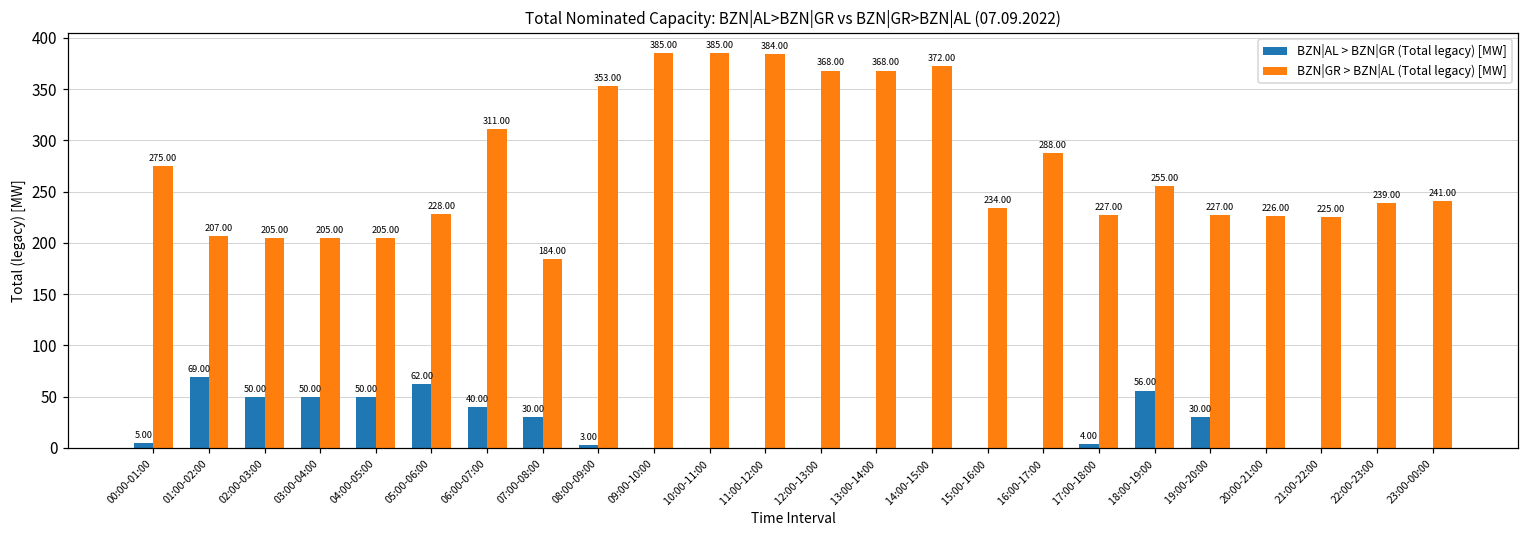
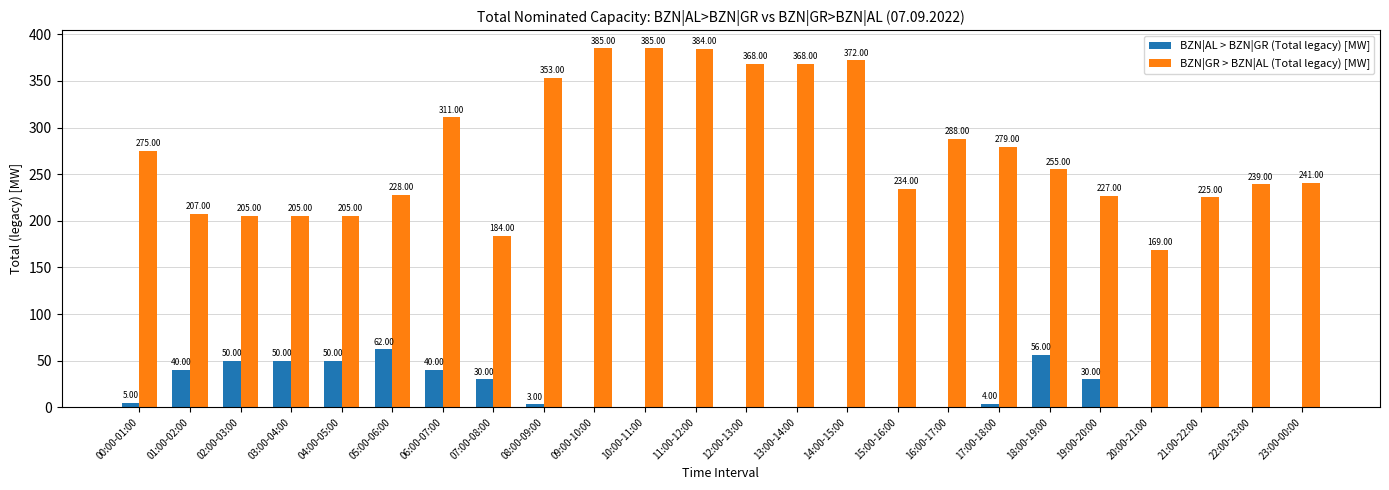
  {
    "BZN|AL > BZN|GR (Total legacy) [MW]": {
      "00:00-01:00": 5.00,
-     "01:00-02:00": 69.00,
+     "01:00-02:00": 40.00,
      "02:00-03:00": 50.00,
      "03:00-04:00": 50.00,
      "04:00-05:00": 50.00,
      "05:00-06:00": 62.00,
      "06:00-07:00": 40.00,
      "07:00-08:00": 30.00,
      "08:00-09:00": 3.00,
      "17:00-18:00": 4.00,
      "18:00-19:00": 56.00,
      "19:00-20:00": 30.00
    },
    "BZN|GR > BZN|AL (Total legacy) [MW]": {
      "00:00-01:00": 275.00,
      "01:00-02:00": 207.00,
      "02:00-03:00": 205.00,
      "03:00-04:00": 205.00,
      "04:00-05:00": 205.00,
      "05:00-06:00": 228.00,
      "06:00-07:00": 311.00,
      "07:00-08:00": 184.00,
      "08:00-09:00": 353.00,
      "09:00-10:00": 385.00,
      "10:00-11:00": 385.00,
      "11:00-12:00": 384.00,
      "12:00-13:00": 368.00,
      "13:00-14:00": 368.00,
      "14:00-15:00": 372.00,
      "15:00-16:00": 234.00,
      "16:00-17:00": 288.00,
-     "17:00-18:00": 227.00,
+     "17:00-18:00": 279.00,
      "18:00-19:00": 255.00,
      "19:00-20:00": 227.00,
-     "20:00-21:00": 226.00,
+     "20:00-21:00": 169.00,
      "21:00-22:00": 225.00,
      "22:00-23:00": 239.00,
      "23:00-00:00": 241.00
    }
  }
